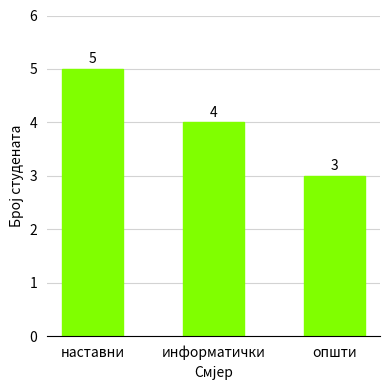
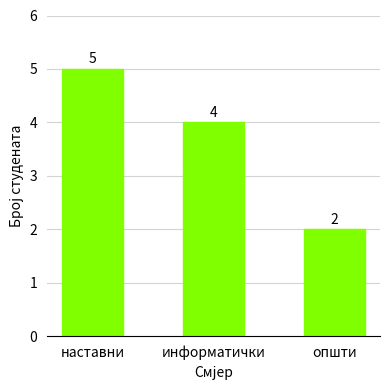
  {
    "наставни": 5,
    "информатички": 4,
-   "општи": 3
+   "општи": 2
  }
